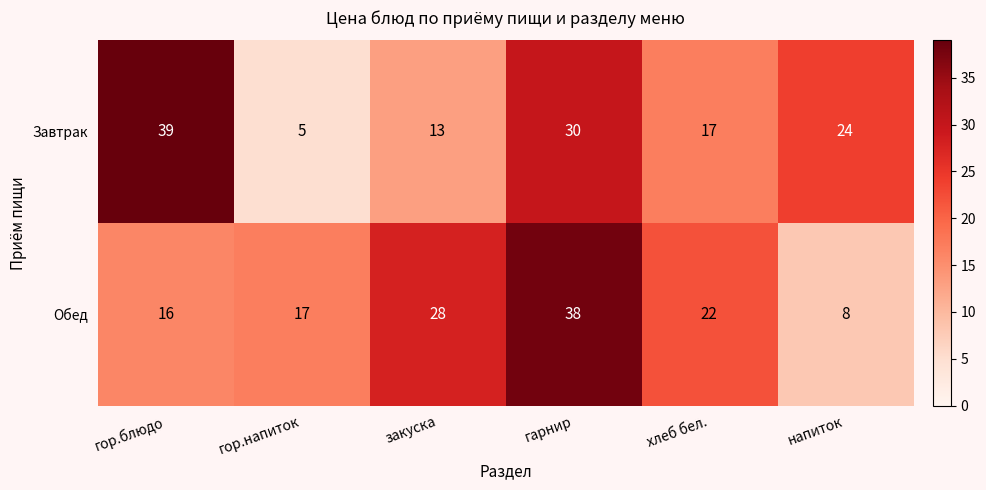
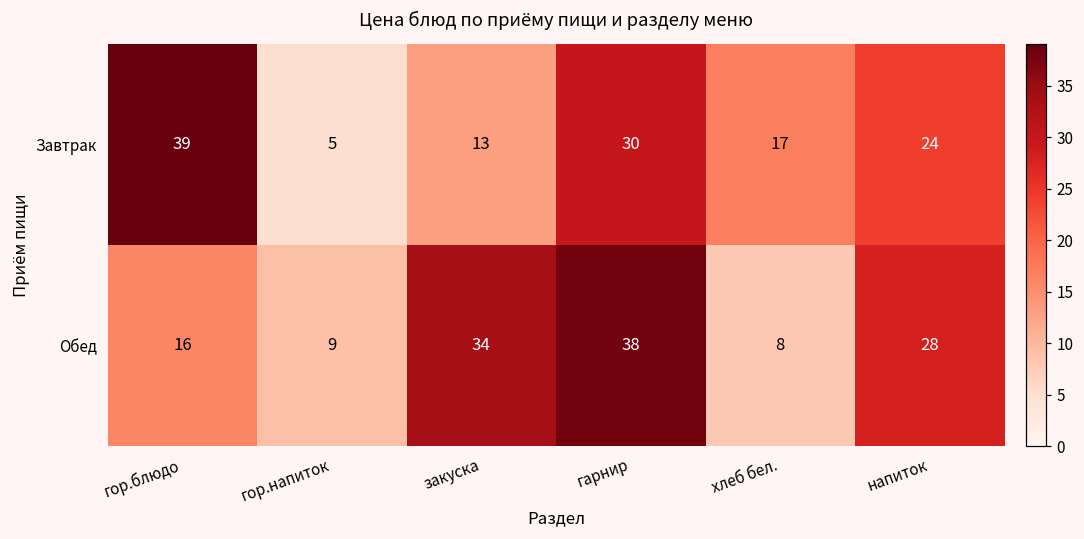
  {
    "Завтрак": {
      "гор.блюдо": 39,
      "гор.напиток": 5,
      "закуска": 13,
      "гарнир": 30,
      "хлеб бел.": 17,
      "напиток": 24
    },
    "Обед": {
      "гор.блюдо": 16,
-     "гор.напиток": 17,
-     "закуска": 28,
+     "гор.напиток": 9,
+     "закуска": 34,
      "гарнир": 38,
-     "хлеб бел.": 22,
-     "напиток": 8
+     "хлеб бел.": 8,
+     "напиток": 28
    }
  }
